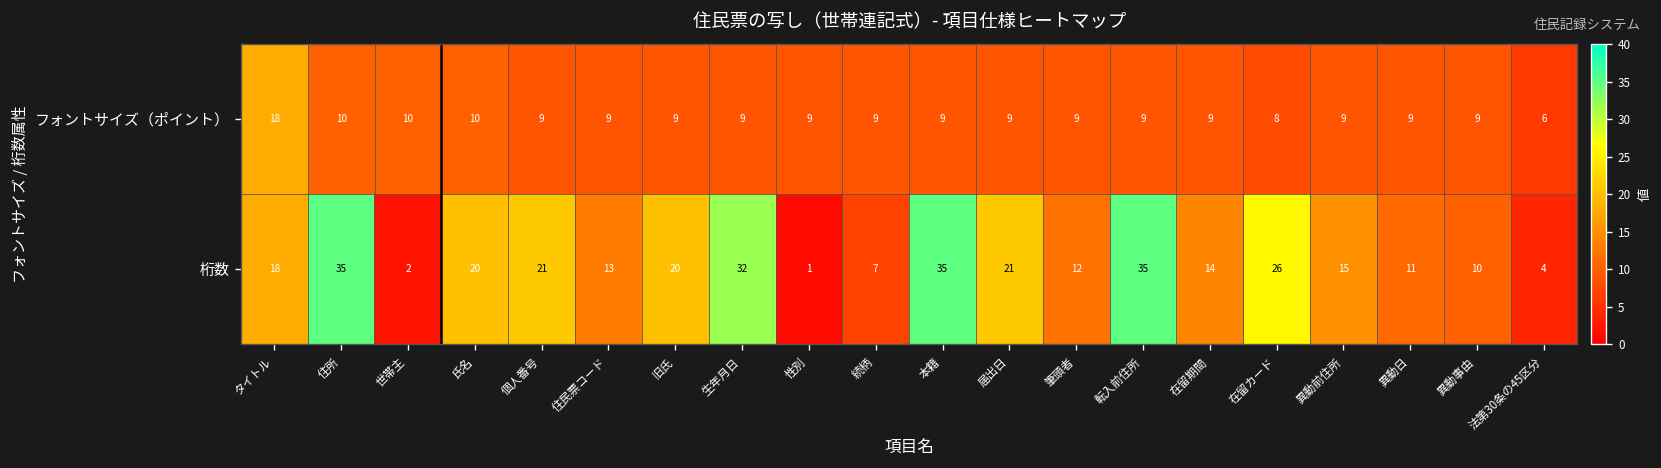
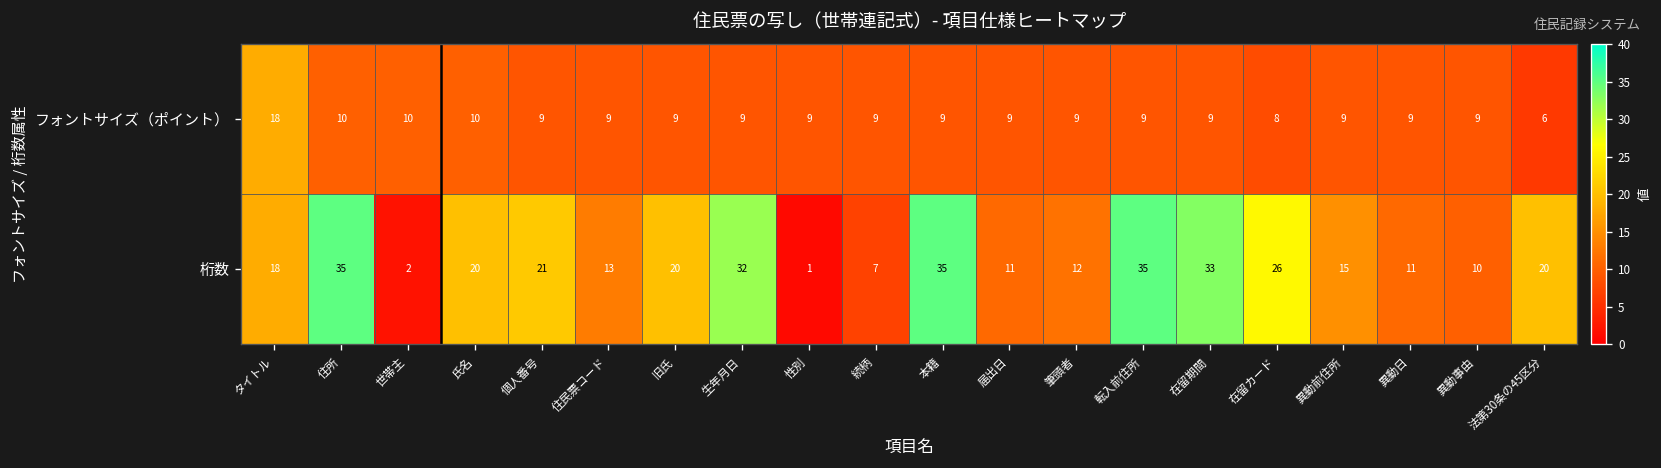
  {
    "フォントサイズ（ポイント）": {
      "タイトル": 18,
      "住所": 10,
      "世帯主": 10,
      "氏名": 10,
      "個人番号": 9,
      "住民票コード": 9,
      "旧氏": 9,
      "生年月日": 9,
      "性別": 9,
      "続柄": 9,
      "本籍": 9,
      "届出日": 9,
      "筆頭者": 9,
      "転入前住所": 9,
      "在留期間": 9,
      "在留カード": 8,
      "異動前住所": 9,
      "異動日": 9,
      "異動事由": 9,
      "法第30条の45区分": 6
    },
    "桁数": {
      "タイトル": 18,
      "住所": 35,
      "世帯主": 2,
      "氏名": 20,
      "個人番号": 21,
      "住民票コード": 13,
      "旧氏": 20,
      "生年月日": 32,
      "性別": 1,
      "続柄": 7,
      "本籍": 35,
-     "届出日": 21,
+     "届出日": 11,
      "筆頭者": 12,
      "転入前住所": 35,
-     "在留期間": 14,
+     "在留期間": 33,
      "在留カード": 26,
      "異動前住所": 15,
      "異動日": 11,
      "異動事由": 10,
-     "法第30条の45区分": 4
+     "法第30条の45区分": 20
    }
  }
